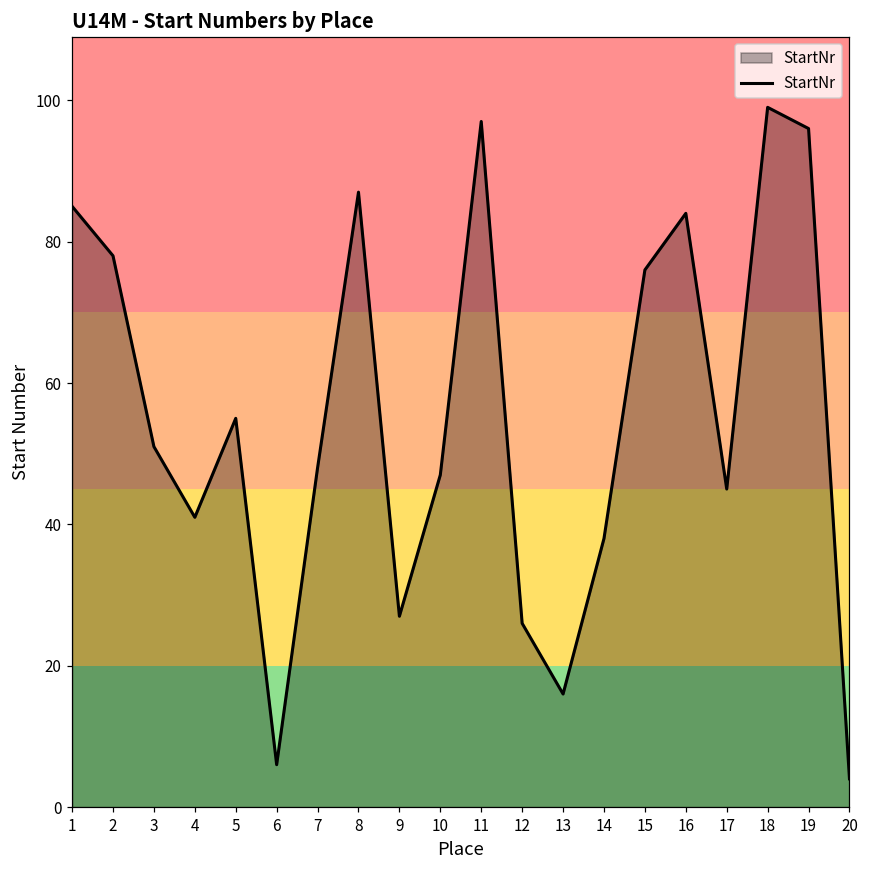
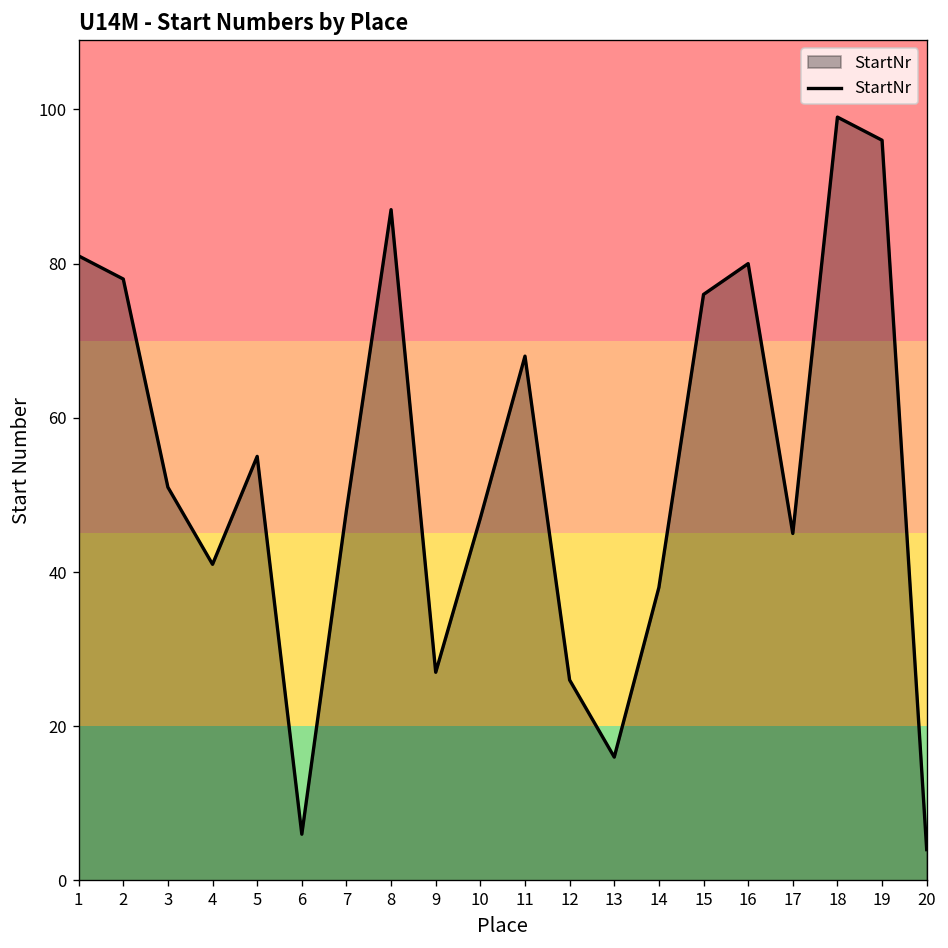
  {
-   "1": 85,
+   "1": 81,
    "2": 78,
    "3": 51,
    "4": 41,
    "5": 55,
    "6": 6,
    "7": 48,
    "8": 87,
    "9": 27,
    "10": 47,
-   "11": 97,
+   "11": 68,
    "12": 26,
    "13": 16,
    "14": 38,
    "15": 76,
-   "16": 84,
+   "16": 80,
    "17": 45,
    "18": 99,
    "19": 96,
    "20": 4
  }
